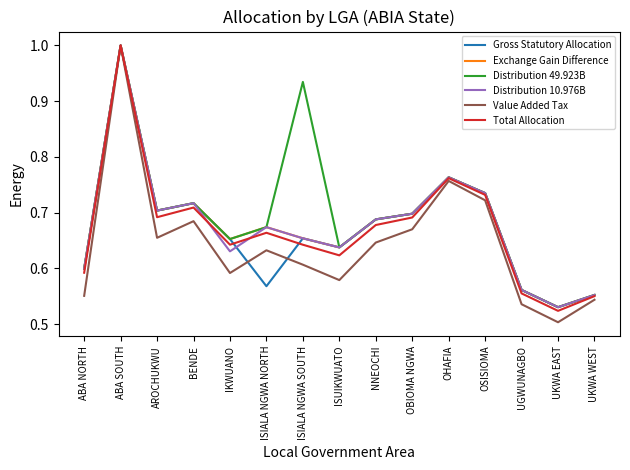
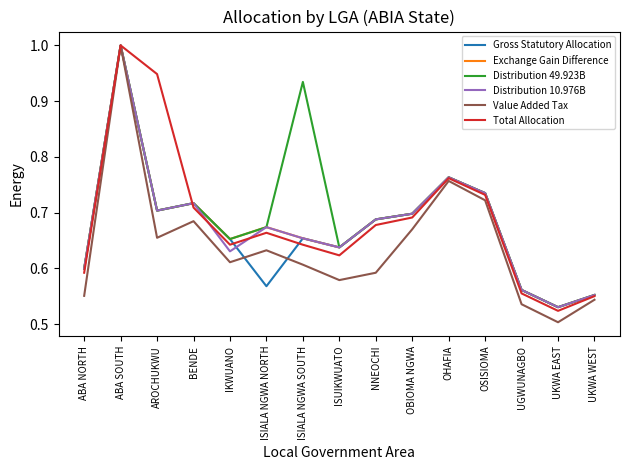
  {
    "Gross Statutory Allocation": {
      "ISIALA NGWA NORTH": 0.57
    },
    "Distribution 49.923B": {
      "ISIALA NGWA SOUTH": 0.93
    },
    "Distribution 10.976B": {
      "IKWUANO": 0.63
    },
    "Value Added Tax": {
      "ABA NORTH": 0.55,
      "AROCHUKWU": 0.65,
      "BENDE": 0.68,
-     "IKWUANO": 0.59,
+     "IKWUANO": 0.61,
      "ISIALA NGWA NORTH": 0.63,
      "ISIALA NGWA SOUTH": 0.61,
      "ISUIKWUATO": 0.58,
-     "NNEOCHI": 0.65,
+     "NNEOCHI": 0.59,
      "OBIOMA NGWA": 0.67,
      "OHAFIA": 0.76,
      "OSISIOMA": 0.72,
      "UGWUNAGBO": 0.54,
      "UKWA EAST": 0.50,
      "UKWA WEST": 0.54
    },
    "Total Allocation": {
      "ABA NORTH": 0.59,
-     "AROCHUKWU": 0.69,
+     "AROCHUKWU": 0.95,
      "BENDE": 0.71,
      "IKWUANO": 0.64,
      "ISIALA NGWA NORTH": 0.66,
      "ISIALA NGWA SOUTH": 0.64,
      "ISUIKWUATO": 0.62,
      "NNEOCHI": 0.68,
      "OBIOMA NGWA": 0.69,
      "UGWUNAGBO": 0.55,
      "UKWA EAST": 0.52
    }
  }
